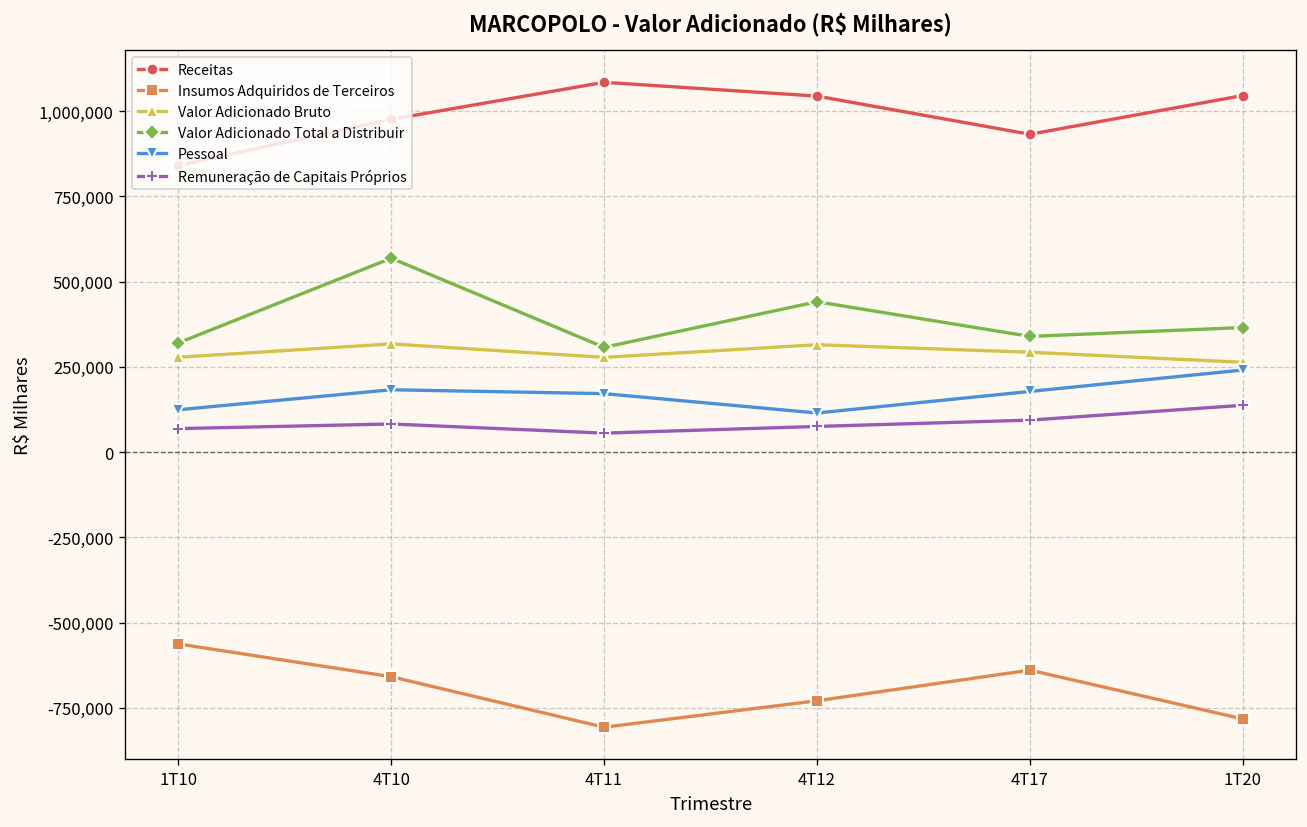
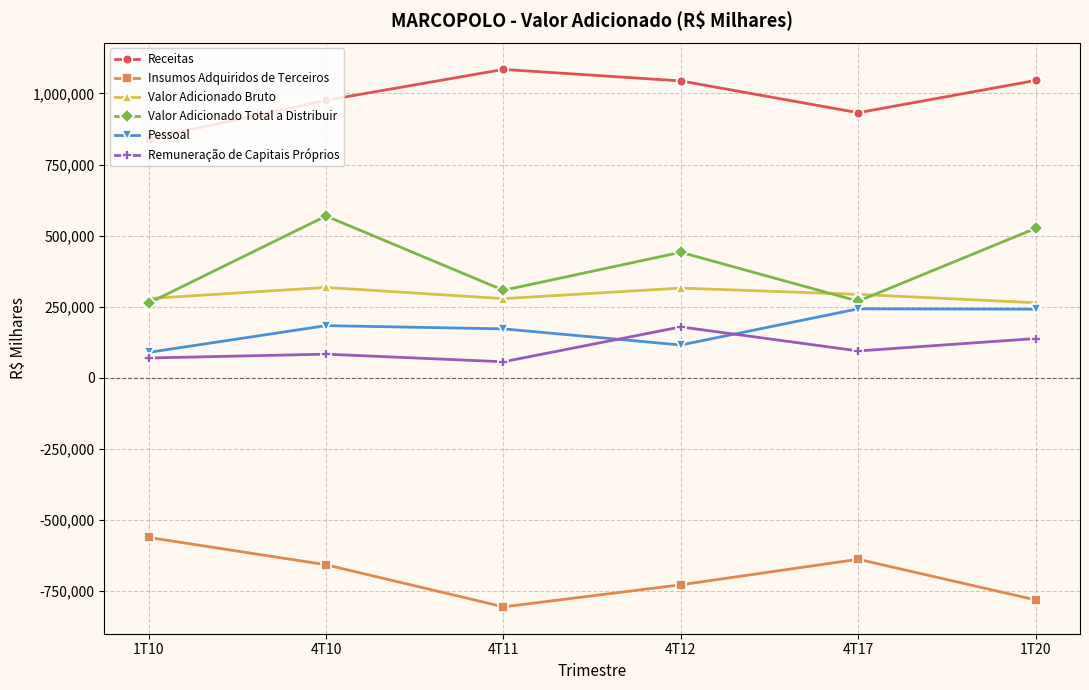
  {
    "Valor Adicionado Total a Distribuir": {
-     "1T10": "320,000",
+     "1T10": "260,000",
      "4T10": "570,000",
      "4T11": "310,000",
      "4T12": "440,000",
-     "4T17": "340,000",
-     "1T20": "370,000"
+     "4T17": "270,000",
+     "1T20": "530,000"
    },
    "Pessoal": {
-     "1T10": "120,000",
+     "1T10": "90,000",
      "4T10": "180,000",
      "4T11": "170,000",
      "4T12": "110,000",
-     "4T17": "180,000",
+     "4T17": "240,000",
      "1T20": "240,000"
    },
    "Remuneração de Capitais Próprios": {
      "1T10": "70,000",
      "4T10": "80,000",
      "4T11": "60,000",
-     "4T12": "80,000",
+     "4T12": "180,000",
      "4T17": "90,000",
      "1T20": "140,000"
    }
  }
